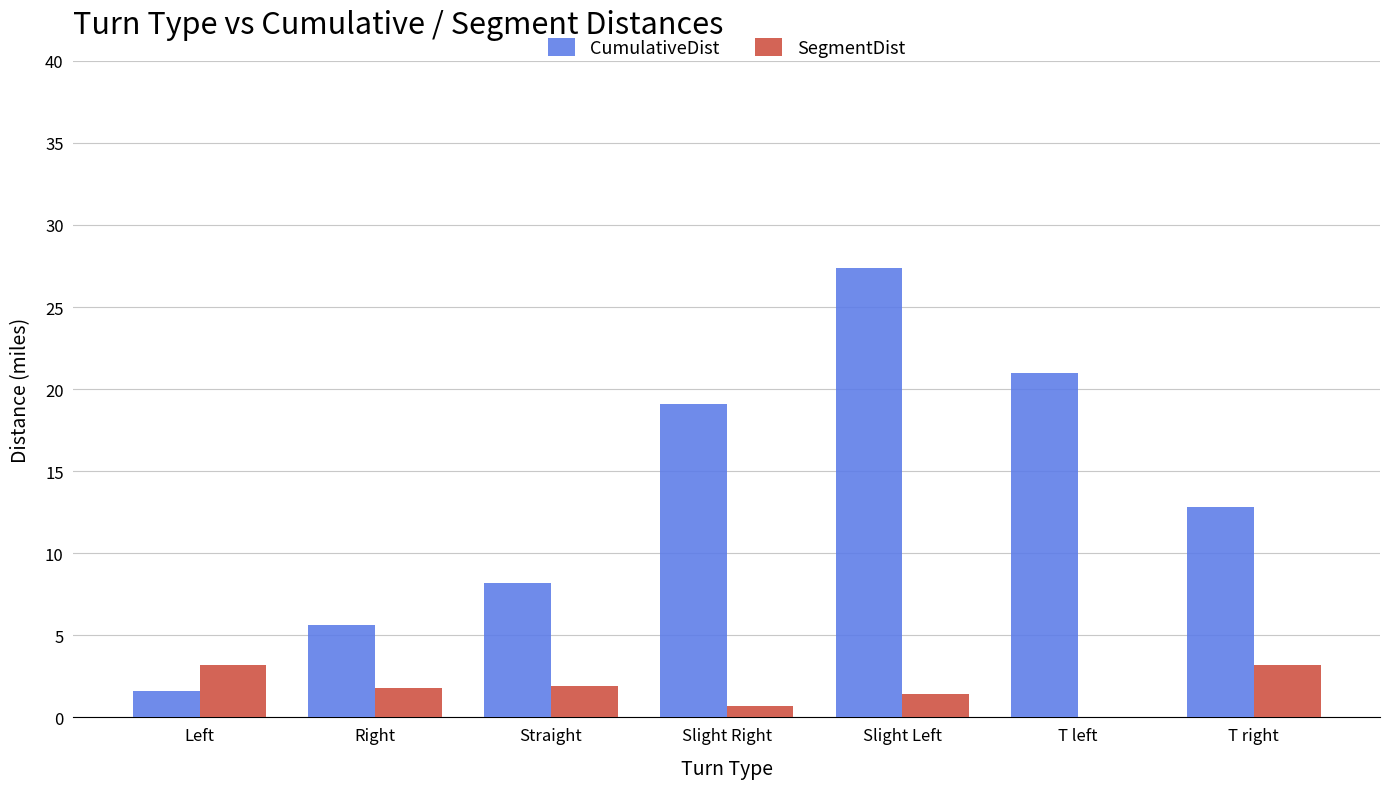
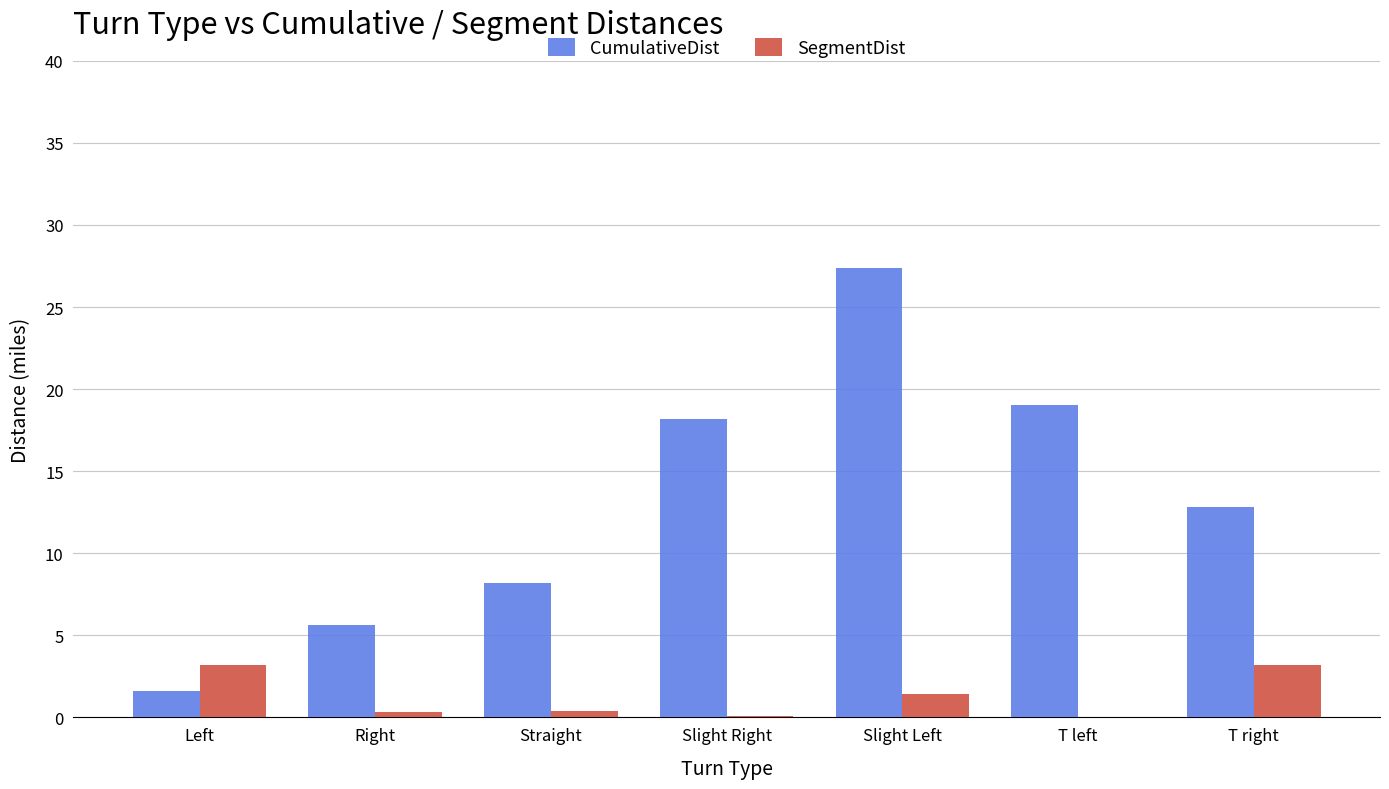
  {
    "CumulativeDist": {
      "Left": 1.6,
      "Right": 5.6,
      "Straight": 8.2,
-     "Slight Right": 19.1,
+     "Slight Right": 18.2,
      "Slight Left": 27.4,
-     "T left": 21,
+     "T left": 19,
      "T right": 12.8
    },
    "SegmentDist": {
      "Left": 3.2,
-     "Right": 1.8,
-     "Straight": 1.9,
-     "Slight Right": 0.7,
+     "Right": 0.3,
+     "Straight": 0.4,
+     "Slight Right": 0.1,
      "Slight Left": 1.4,
      "T left": 0.0,
      "T right": 3.2
    }
  }
